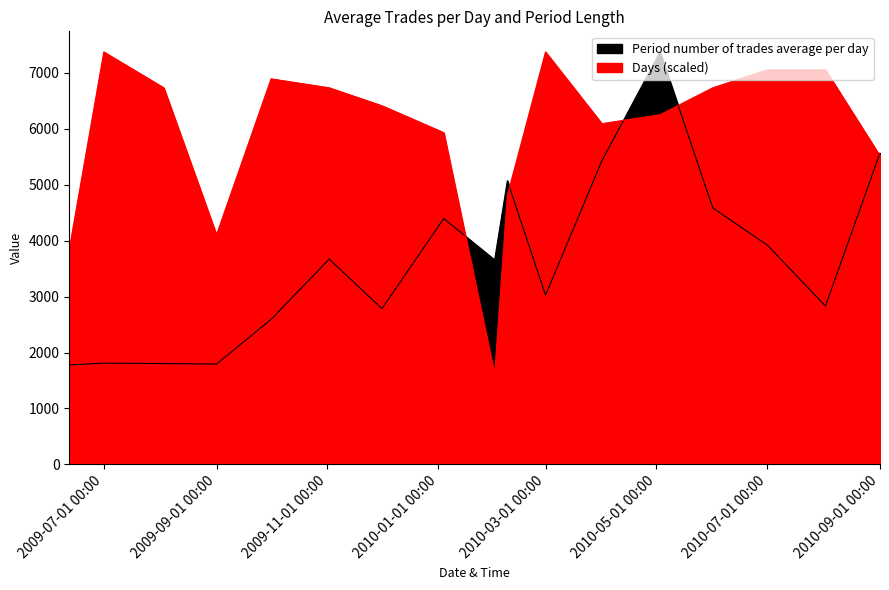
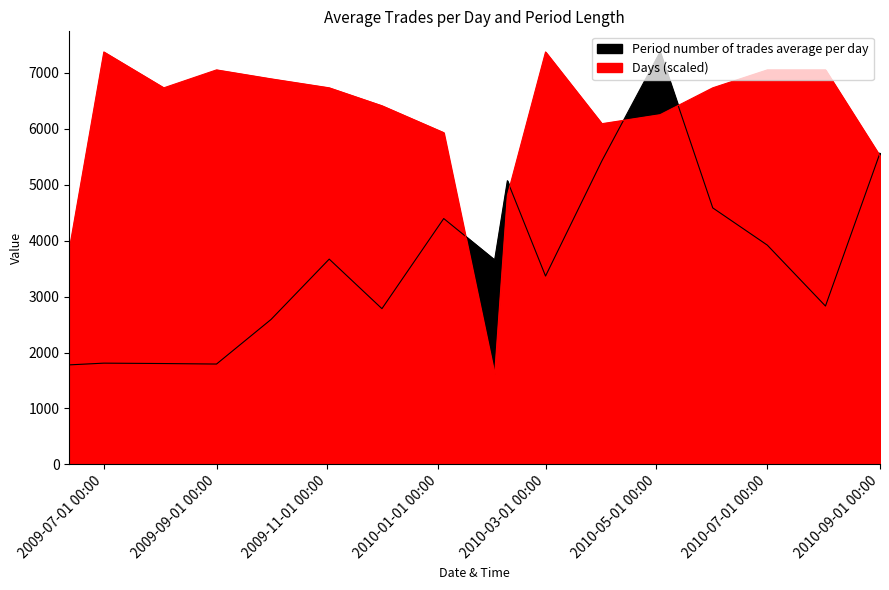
  {
    "Period number of trades average per day": {
      "2009-07-01 00:00": 1800,
      "2009-09-01 00:00": 1800,
-     "2010-03-01 00:00": 3000,
+     "2010-03-01 00:00": 3400,
      "2010-07-01 00:00": 3900,
      "2010-09-01 00:00": 5600
    },
    "Days (scaled)": {
      "2009-07-01 00:00": 7400,
-     "2009-09-01 00:00": 4100,
+     "2009-09-01 00:00": 7100,
      "2010-03-01 00:00": 7400,
      "2010-09-01 00:00": 5500
    }
  }
